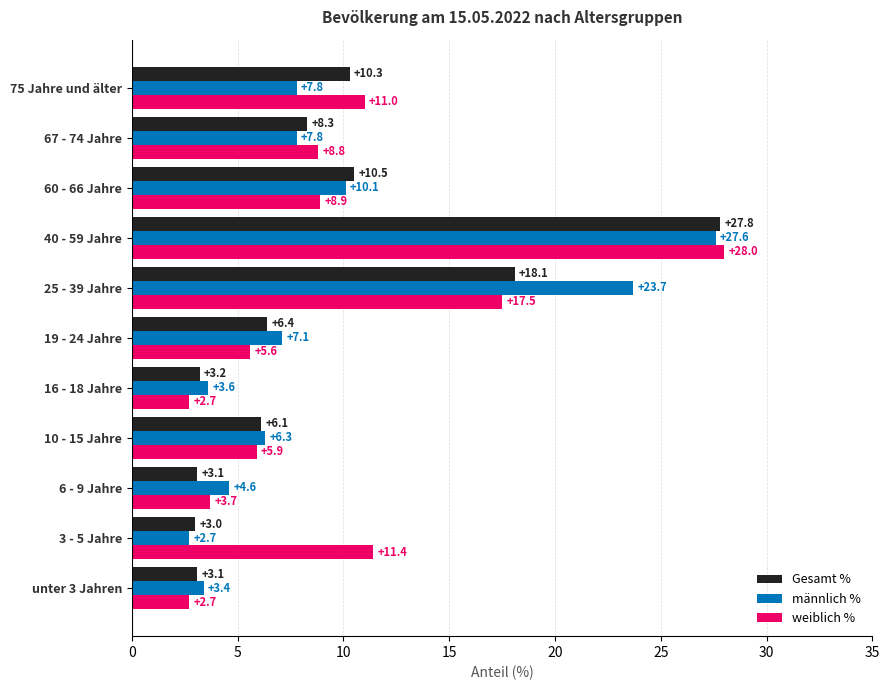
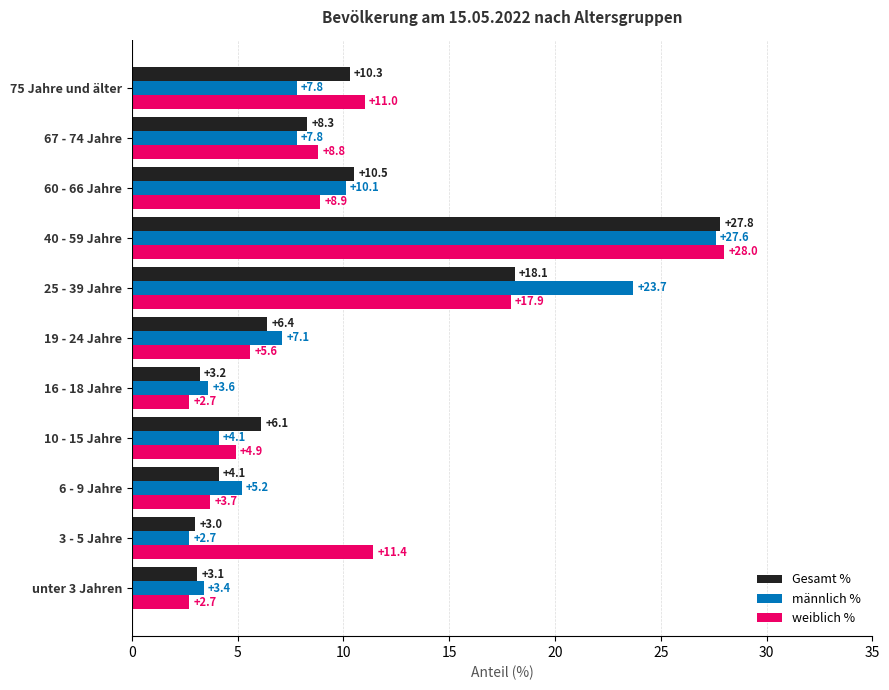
  {
    "Gesamt %": {
      "75 Jahre und älter": "+10.3",
      "67 - 74 Jahre": "+8.3",
      "60 - 66 Jahre": "+10.5",
      "40 - 59 Jahre": "+27.8",
      "25 - 39 Jahre": "+18.1",
      "19 - 24 Jahre": "+6.4",
      "16 - 18 Jahre": "+3.2",
      "10 - 15 Jahre": "+6.1",
-     "6 - 9 Jahre": "+3.1",
+     "6 - 9 Jahre": "+4.1",
      "3 - 5 Jahre": "+3.0",
      "unter 3 Jahren": "+3.1"
    },
    "männlich %": {
      "75 Jahre und älter": "+7.8",
      "67 - 74 Jahre": "+7.8",
      "60 - 66 Jahre": "+10.1",
      "40 - 59 Jahre": "+27.6",
      "25 - 39 Jahre": "+23.7",
      "19 - 24 Jahre": "+7.1",
      "16 - 18 Jahre": "+3.6",
-     "10 - 15 Jahre": "+6.3",
-     "6 - 9 Jahre": "+4.6",
+     "10 - 15 Jahre": "+4.1",
+     "6 - 9 Jahre": "+5.2",
      "3 - 5 Jahre": "+2.7",
      "unter 3 Jahren": "+3.4"
    },
    "weiblich %": {
      "75 Jahre und älter": "+11.0",
      "67 - 74 Jahre": "+8.8",
      "60 - 66 Jahre": "+8.9",
      "40 - 59 Jahre": "+28.0",
-     "25 - 39 Jahre": "+17.5",
+     "25 - 39 Jahre": "+17.9",
      "19 - 24 Jahre": "+5.6",
      "16 - 18 Jahre": "+2.7",
-     "10 - 15 Jahre": "+5.9",
+     "10 - 15 Jahre": "+4.9",
      "6 - 9 Jahre": "+3.7",
      "3 - 5 Jahre": "+11.4",
      "unter 3 Jahren": "+2.7"
    }
  }
